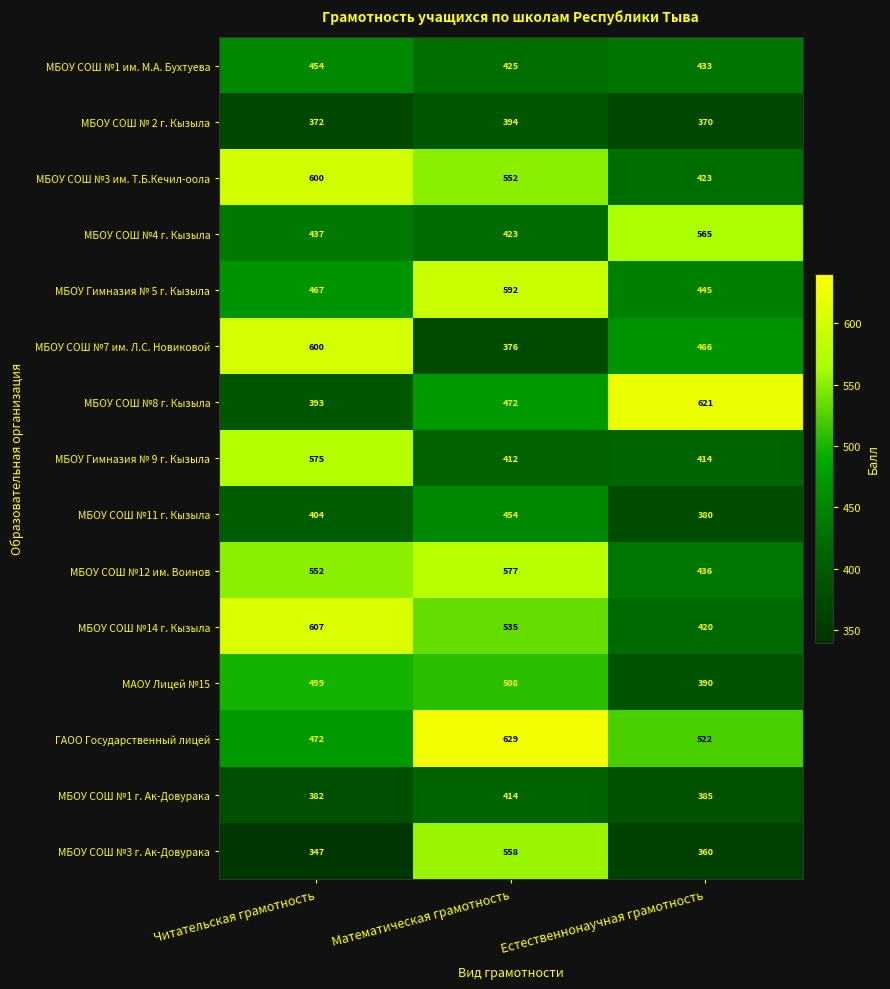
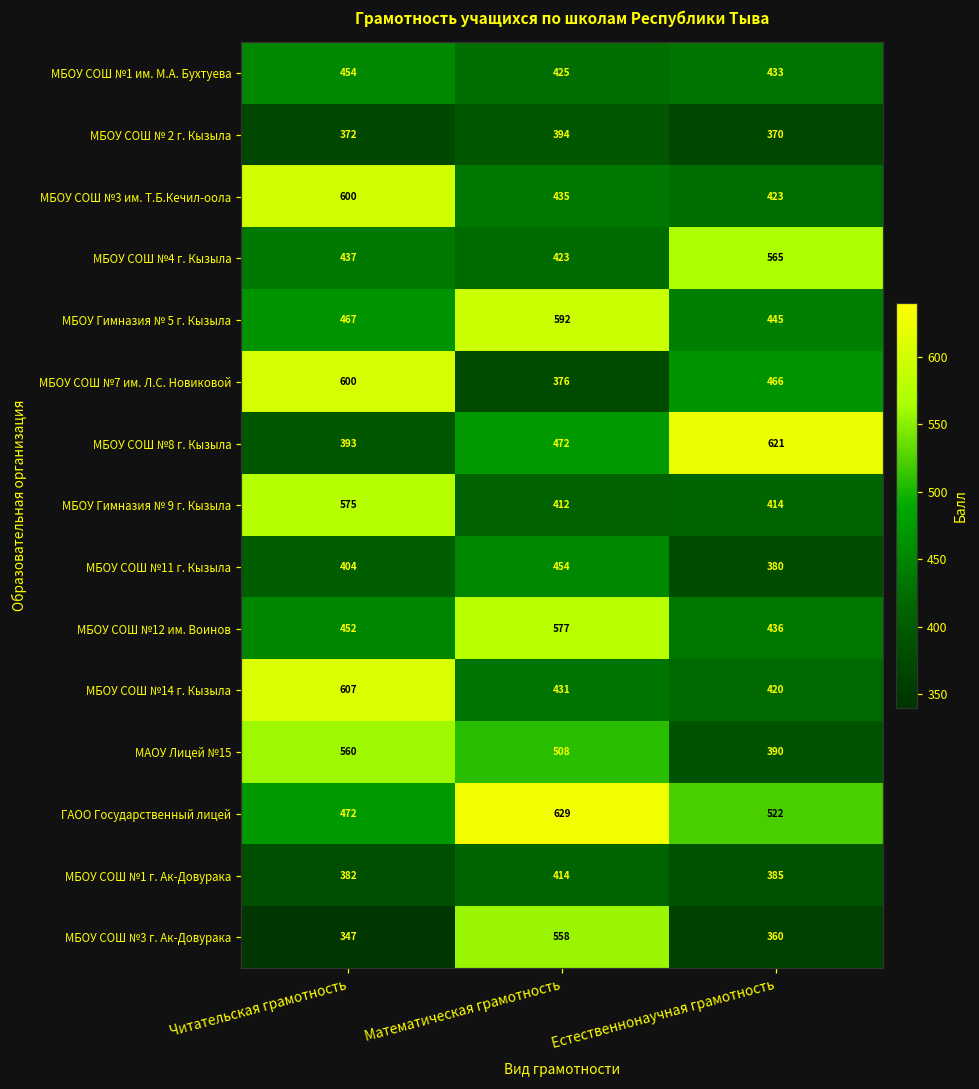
  {
    "МБОУ СОШ №1 им. М.А. Бухтуева": {
      "Читательская грамотность": 454,
      "Математическая грамотность": 425,
      "Естественнонаучная грамотность": 433
    },
    "МБОУ СОШ № 2 г. Кызыла": {
      "Читательская грамотность": 372,
      "Математическая грамотность": 394,
      "Естественнонаучная грамотность": 370
    },
    "МБОУ СОШ №3 им. Т.Б.Кечил-оола": {
      "Читательская грамотность": 600,
-     "Математическая грамотность": 552,
+     "Математическая грамотность": 435,
      "Естественнонаучная грамотность": 423
    },
    "МБОУ СОШ №4 г. Кызыла": {
      "Читательская грамотность": 437,
      "Математическая грамотность": 423,
      "Естественнонаучная грамотность": 565
    },
    "МБОУ Гимназия № 5 г. Кызыла": {
      "Читательская грамотность": 467,
      "Математическая грамотность": 592,
      "Естественнонаучная грамотность": 445
    },
    "МБОУ СОШ №7 им. Л.С. Новиковой": {
      "Читательская грамотность": 600,
      "Математическая грамотность": 376,
      "Естественнонаучная грамотность": 466
    },
    "МБОУ СОШ №8 г. Кызыла": {
      "Читательская грамотность": 393,
      "Математическая грамотность": 472,
      "Естественнонаучная грамотность": 621
    },
    "МБОУ Гимназия № 9 г. Кызыла": {
      "Читательская грамотность": 575,
      "Математическая грамотность": 412,
      "Естественнонаучная грамотность": 414
    },
    "МБОУ СОШ №11 г. Кызыла": {
      "Читательская грамотность": 404,
      "Математическая грамотность": 454,
      "Естественнонаучная грамотность": 380
    },
    "МБОУ СОШ №12 им. Воинов": {
-     "Читательская грамотность": 552,
+     "Читательская грамотность": 452,
      "Математическая грамотность": 577,
      "Естественнонаучная грамотность": 436
    },
    "МБОУ СОШ №14 г. Кызыла": {
      "Читательская грамотность": 607,
-     "Математическая грамотность": 535,
+     "Математическая грамотность": 431,
      "Естественнонаучная грамотность": 420
    },
    "МАОУ Лицей №15": {
-     "Читательская грамотность": 499,
+     "Читательская грамотность": 560,
      "Математическая грамотность": 508,
      "Естественнонаучная грамотность": 390
    },
    "ГАОО Государственный лицей": {
      "Читательская грамотность": 472,
      "Математическая грамотность": 629,
      "Естественнонаучная грамотность": 522
    },
    "МБОУ СОШ №1 г. Ак-Довурака": {
      "Читательская грамотность": 382,
      "Математическая грамотность": 414,
      "Естественнонаучная грамотность": 385
    },
    "МБОУ СОШ №3 г. Ак-Довурака": {
      "Читательская грамотность": 347,
      "Математическая грамотность": 558,
      "Естественнонаучная грамотность": 360
    }
  }
